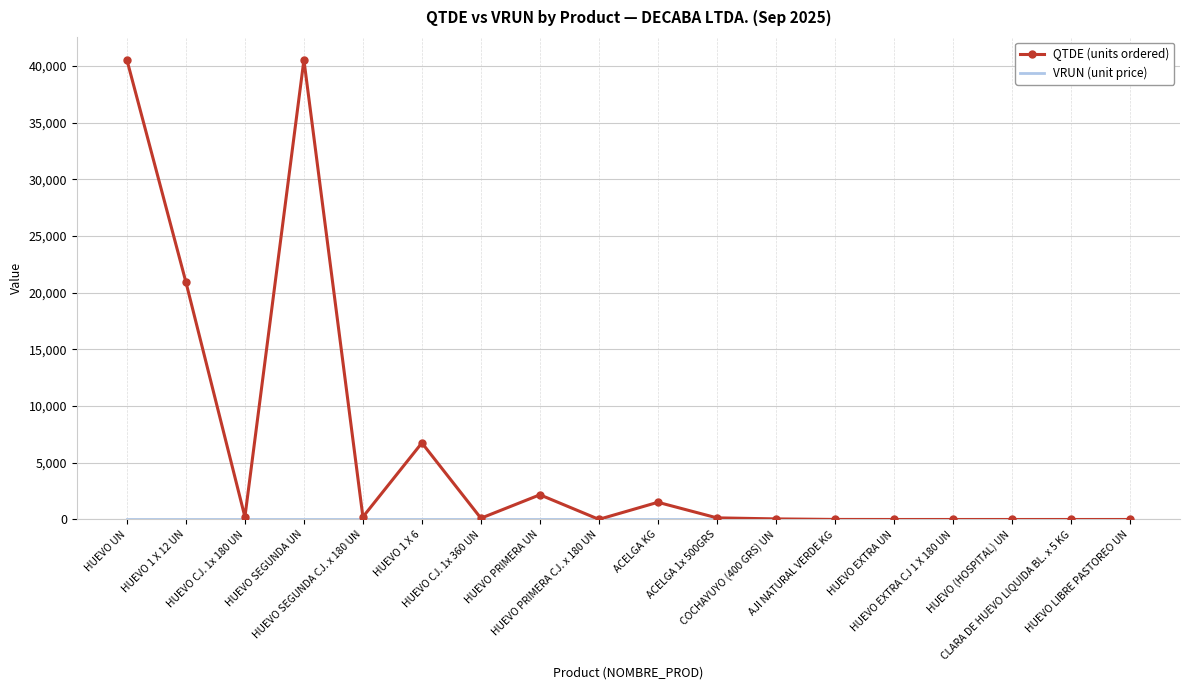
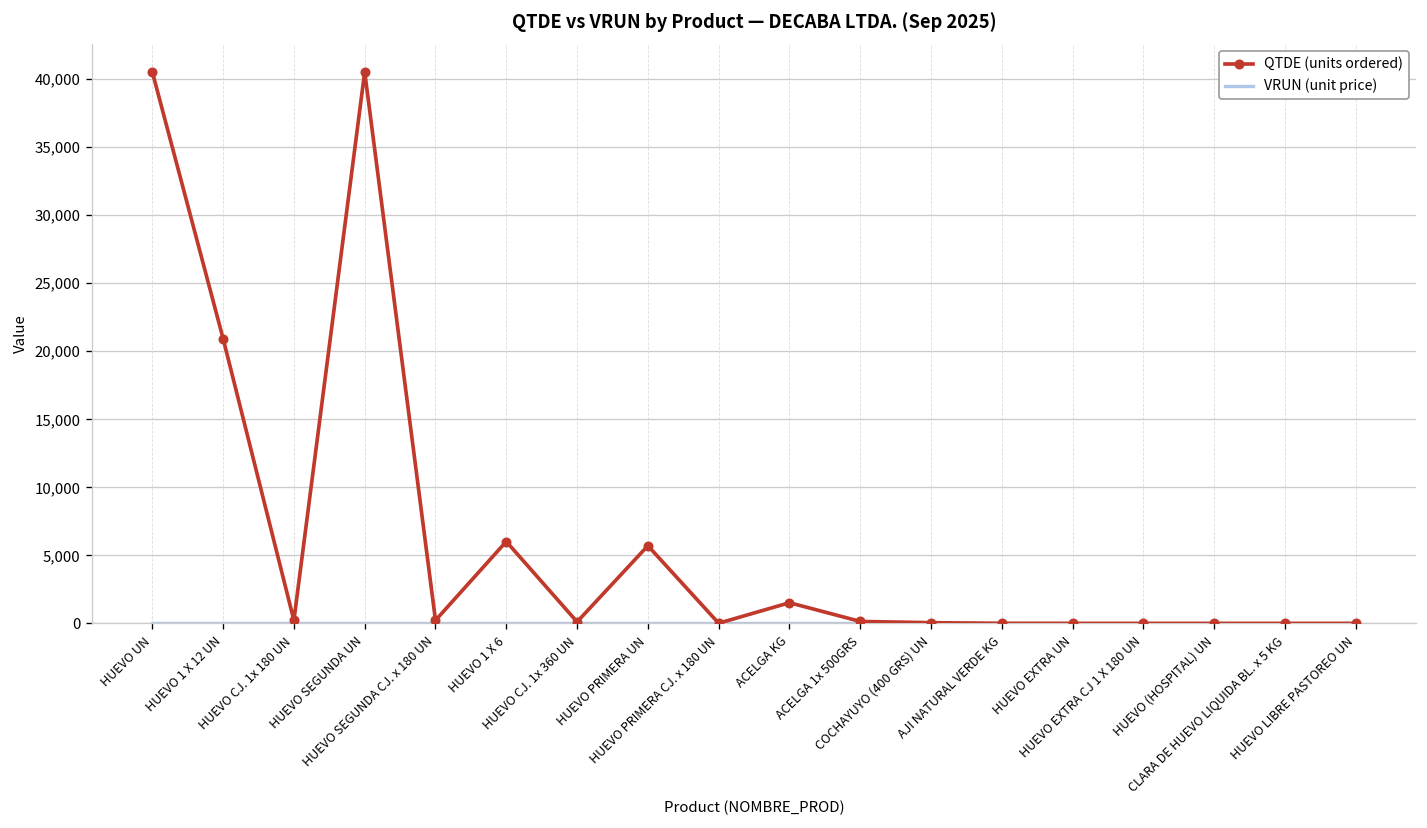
  {
    "QTDE (units ordered)": {
      "HUEVO UN": "40,500",
      "HUEVO 1 X 12 UN": "20,900",
      "HUEVO CJ. 1x 180 UN": "200",
      "HUEVO SEGUNDA UN": "40,500",
      "HUEVO SEGUNDA CJ. x 180 UN": "200",
-     "HUEVO 1 X 6": "6,800",
-     "HUEVO PRIMERA UN": "2,200",
+     "HUEVO 1 X 6": "6,000",
+     "HUEVO PRIMERA UN": "5,700",
      "ACELGA KG": "1,500"
    },
    "VRUN (unit price)": {
      "HUEVO UN": "0",
      "HUEVO 1 X 12 UN": "0",
      "HUEVO CJ. 1x 180 UN": "0",
      "HUEVO SEGUNDA UN": "0",
      "HUEVO SEGUNDA CJ. x 180 UN": "0",
      "HUEVO 1 X 6": "0",
      "HUEVO PRIMERA UN": "0",
      "ACELGA KG": "0"
    }
  }
